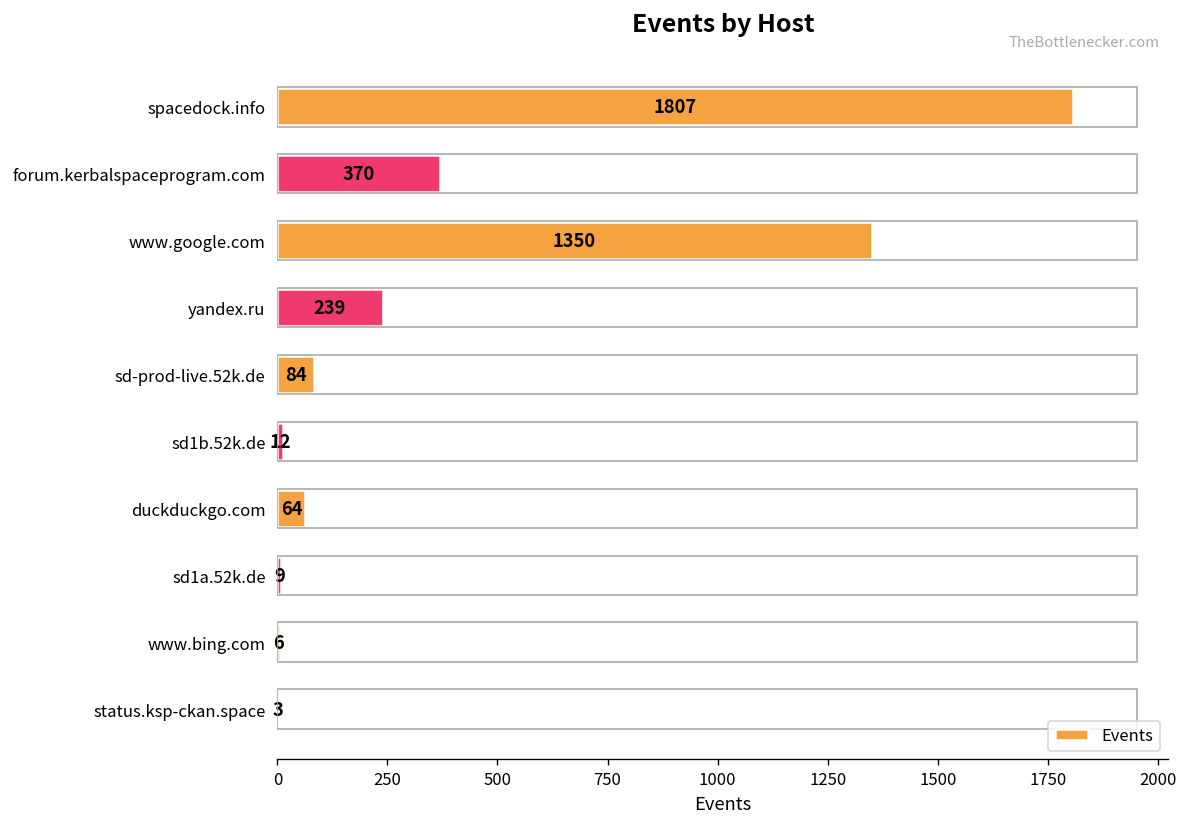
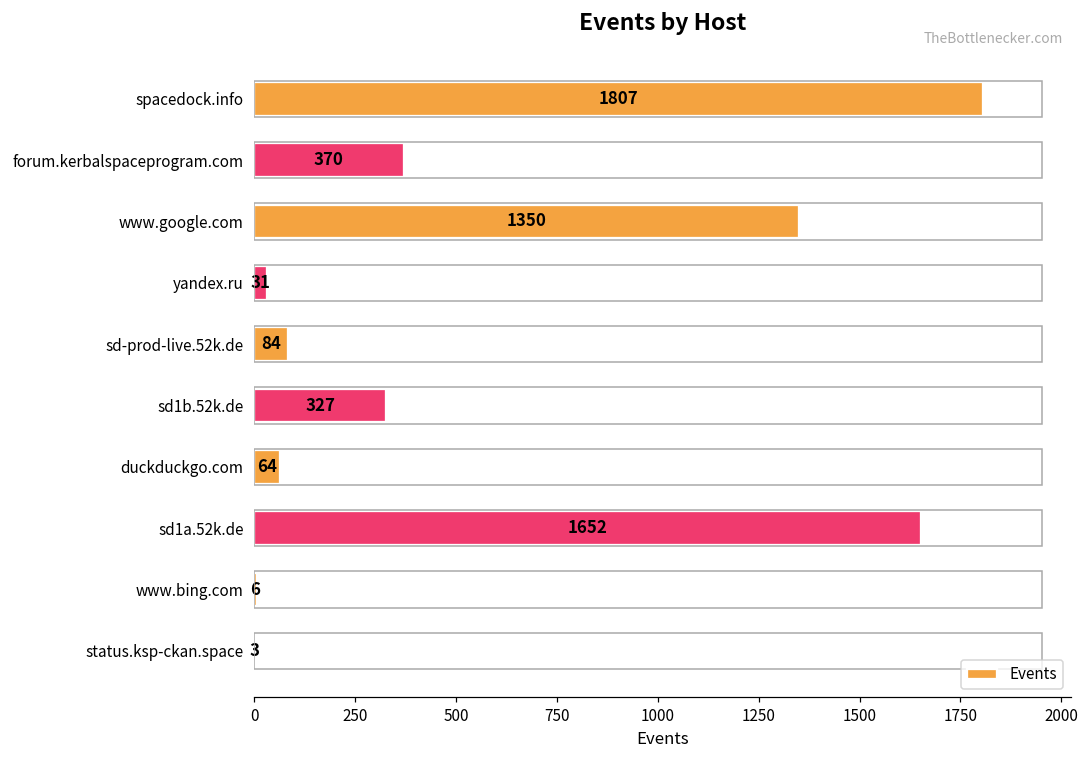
  {
    "spacedock.info": 1807,
    "forum.kerbalspaceprogram.com": 370,
    "www.google.com": 1350,
-   "yandex.ru": 239,
+   "yandex.ru": 31,
    "sd-prod-live.52k.de": 84,
-   "sd1b.52k.de": 12,
+   "sd1b.52k.de": 327,
    "duckduckgo.com": 64,
-   "sd1a.52k.de": 9,
+   "sd1a.52k.de": 1652,
    "www.bing.com": 6,
    "status.ksp-ckan.space": 3
  }
